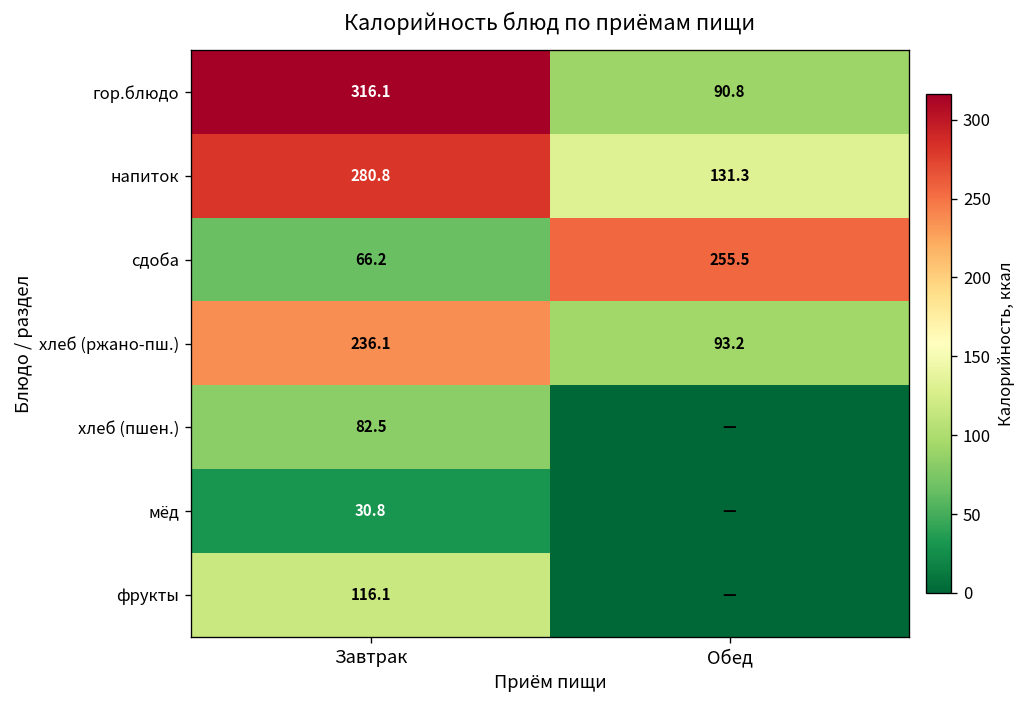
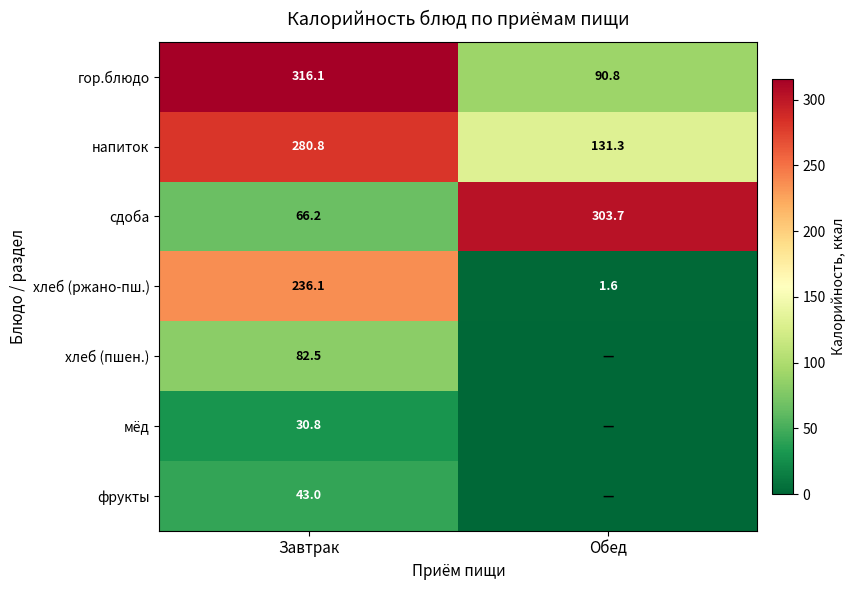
  {
    "гор.блюдо": {
      "Завтрак": 316.1,
      "Обед": 90.8
    },
    "напиток": {
      "Завтрак": 280.8,
      "Обед": 131.3
    },
    "сдоба": {
      "Завтрак": 66.2,
-     "Обед": 255.5
+     "Обед": 303.7
    },
    "хлеб (ржано-пш.)": {
      "Завтрак": 236.1,
-     "Обед": 93.2
+     "Обед": 1.6
    },
    "хлеб (пшен.)": {
      "Завтрак": 82.5
    },
    "мёд": {
      "Завтрак": 30.8
    },
    "фрукты": {
-     "Завтрак": 116.1
+     "Завтрак": 43.0
    }
  }
